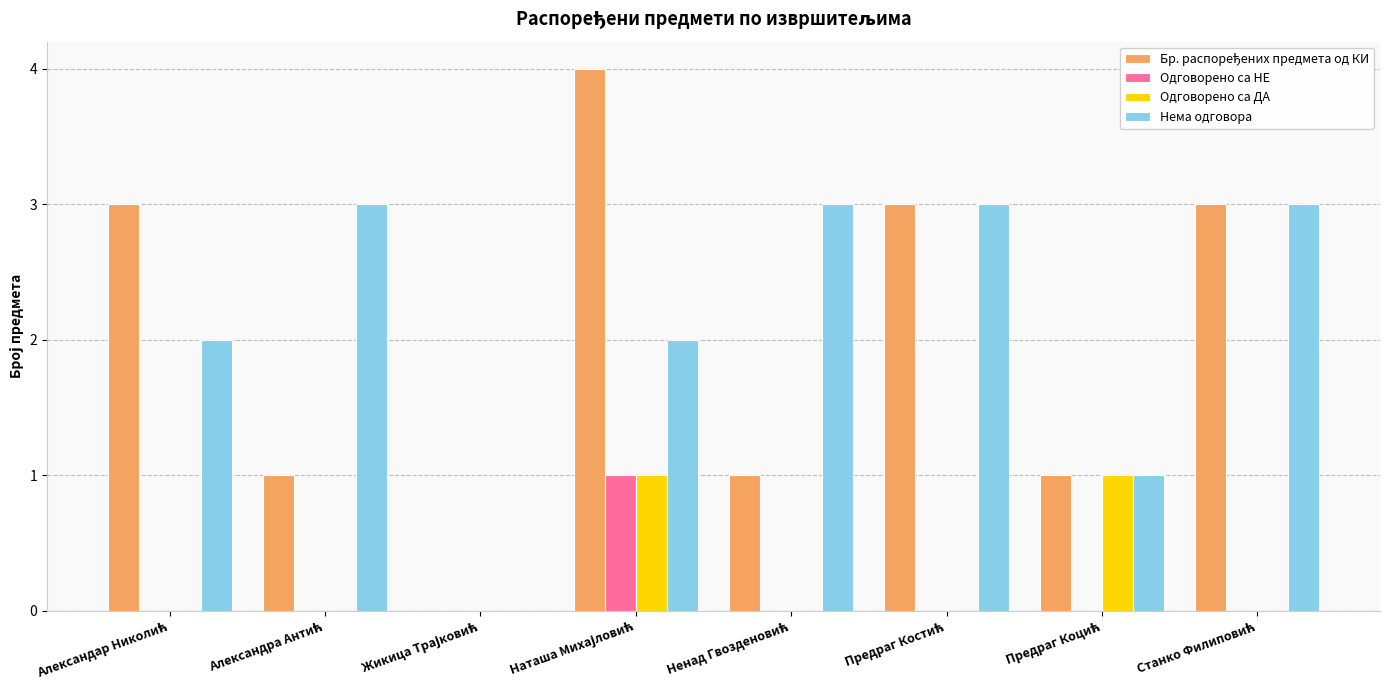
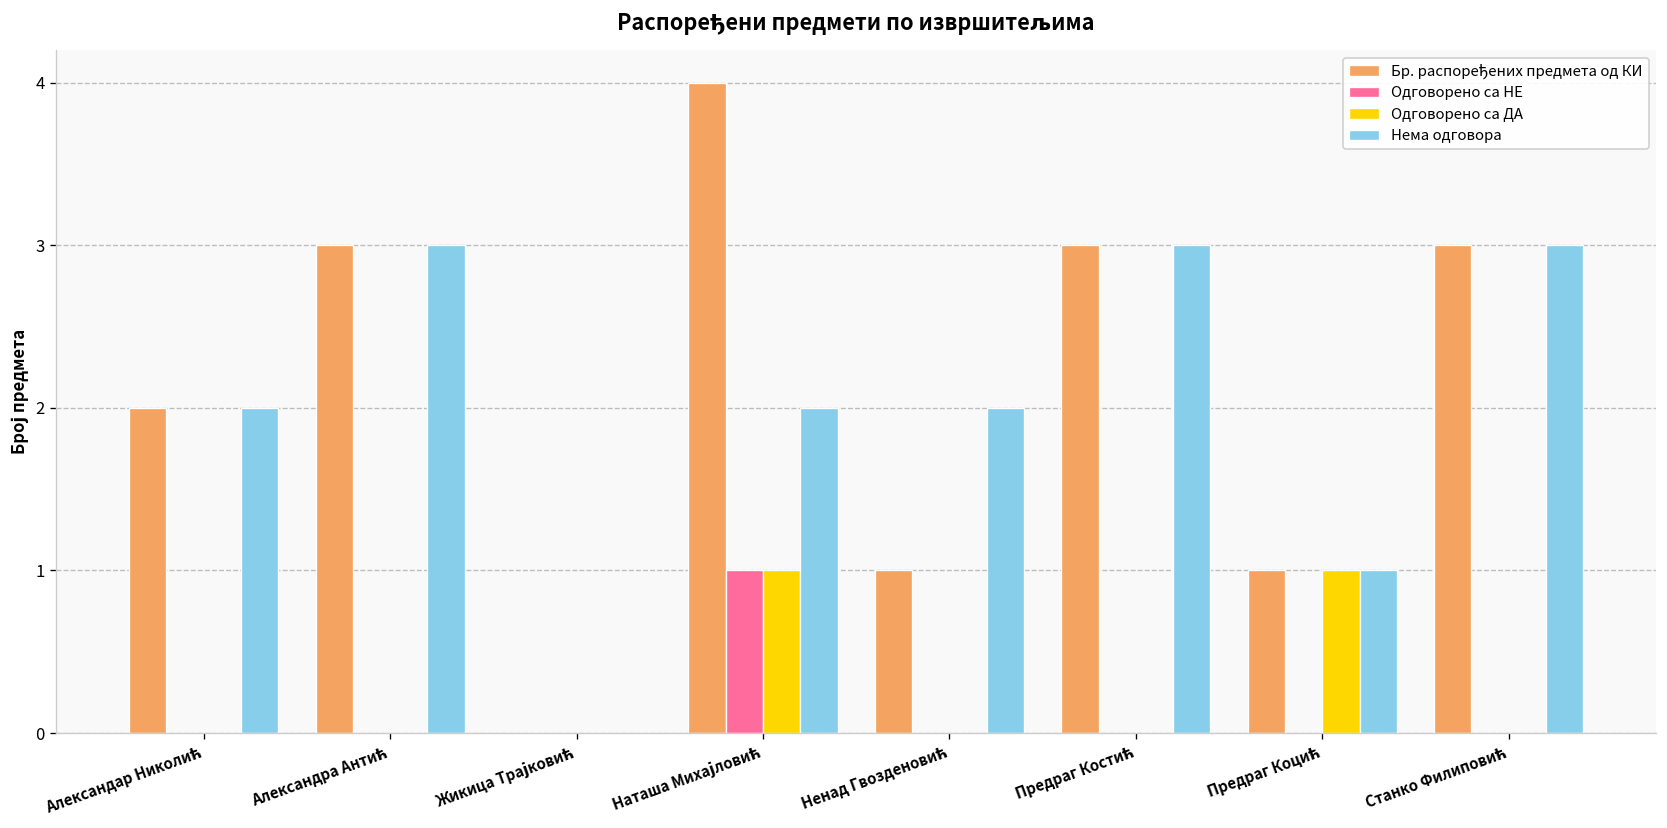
  {
    "Бр. распоређених предмета од КИ": {
-     "Александар Николић": 3,
-     "Александра Антић": 1,
+     "Александар Николић": 2,
+     "Александра Антић": 3,
      "Жикица Трајковић": 0,
      "Наташа Михајловић": 4,
      "Ненад Гвозденовић": 1,
      "Предраг Костић": 3,
      "Предраг Коцић": 1,
      "Станко Филиповић": 3
    },
    "Одговорено са НЕ": {
      "Александар Николић": 0,
      "Александра Антић": 0,
      "Жикица Трајковић": 0,
      "Наташа Михајловић": 1,
      "Ненад Гвозденовић": 0,
      "Предраг Костић": 0,
      "Предраг Коцић": 0,
      "Станко Филиповић": 0
    },
    "Одговорено са ДА": {
      "Александар Николић": 0,
      "Александра Антић": 0,
      "Жикица Трајковић": 0,
      "Наташа Михајловић": 1,
      "Ненад Гвозденовић": 0,
      "Предраг Костић": 0,
      "Предраг Коцић": 1,
      "Станко Филиповић": 0
    },
    "Нема одговора": {
      "Александар Николић": 2,
      "Александра Антић": 3,
      "Жикица Трајковић": 0,
      "Наташа Михајловић": 2,
-     "Ненад Гвозденовић": 3,
+     "Ненад Гвозденовић": 2,
      "Предраг Костић": 3,
      "Предраг Коцић": 1,
      "Станко Филиповић": 3
    }
  }
